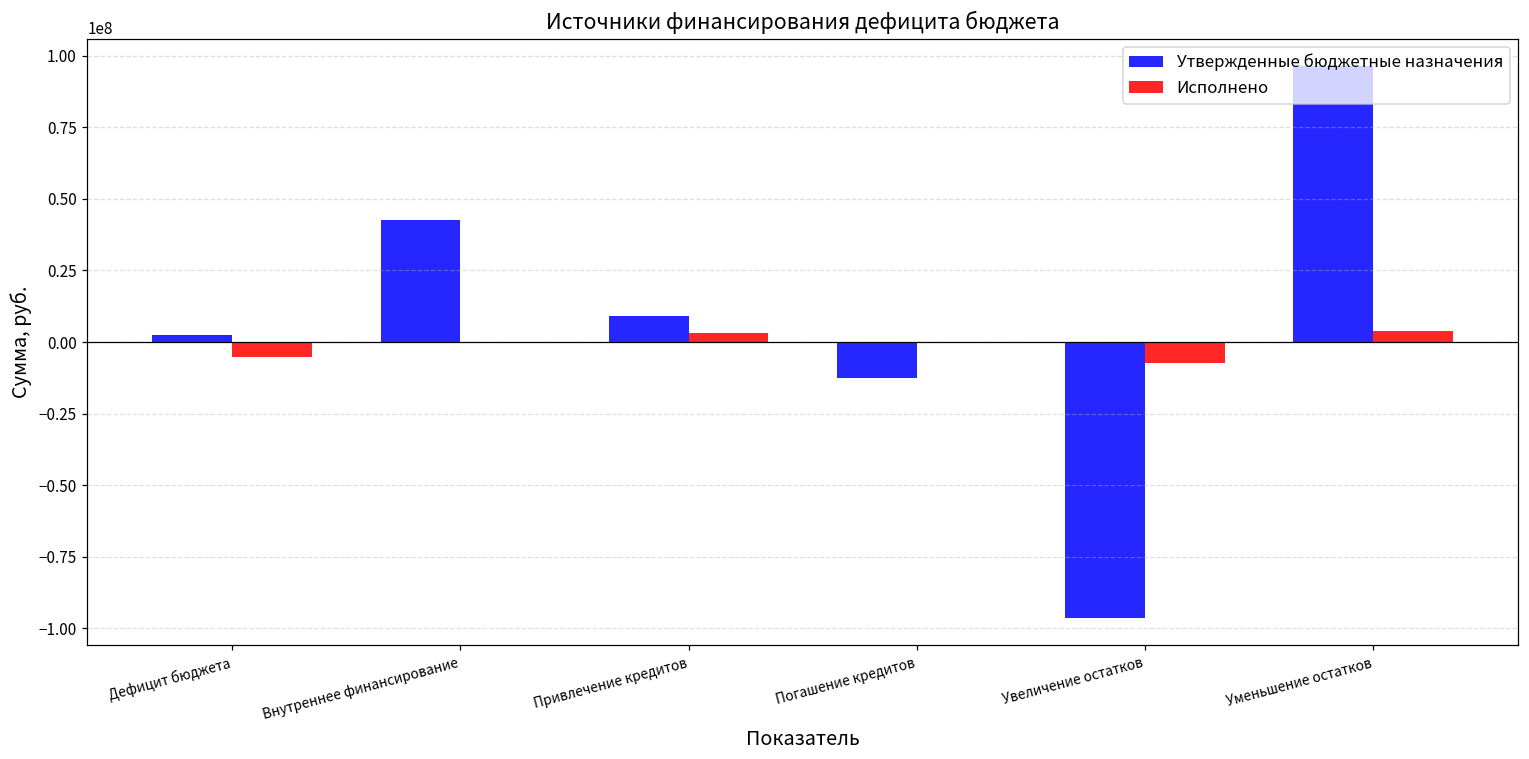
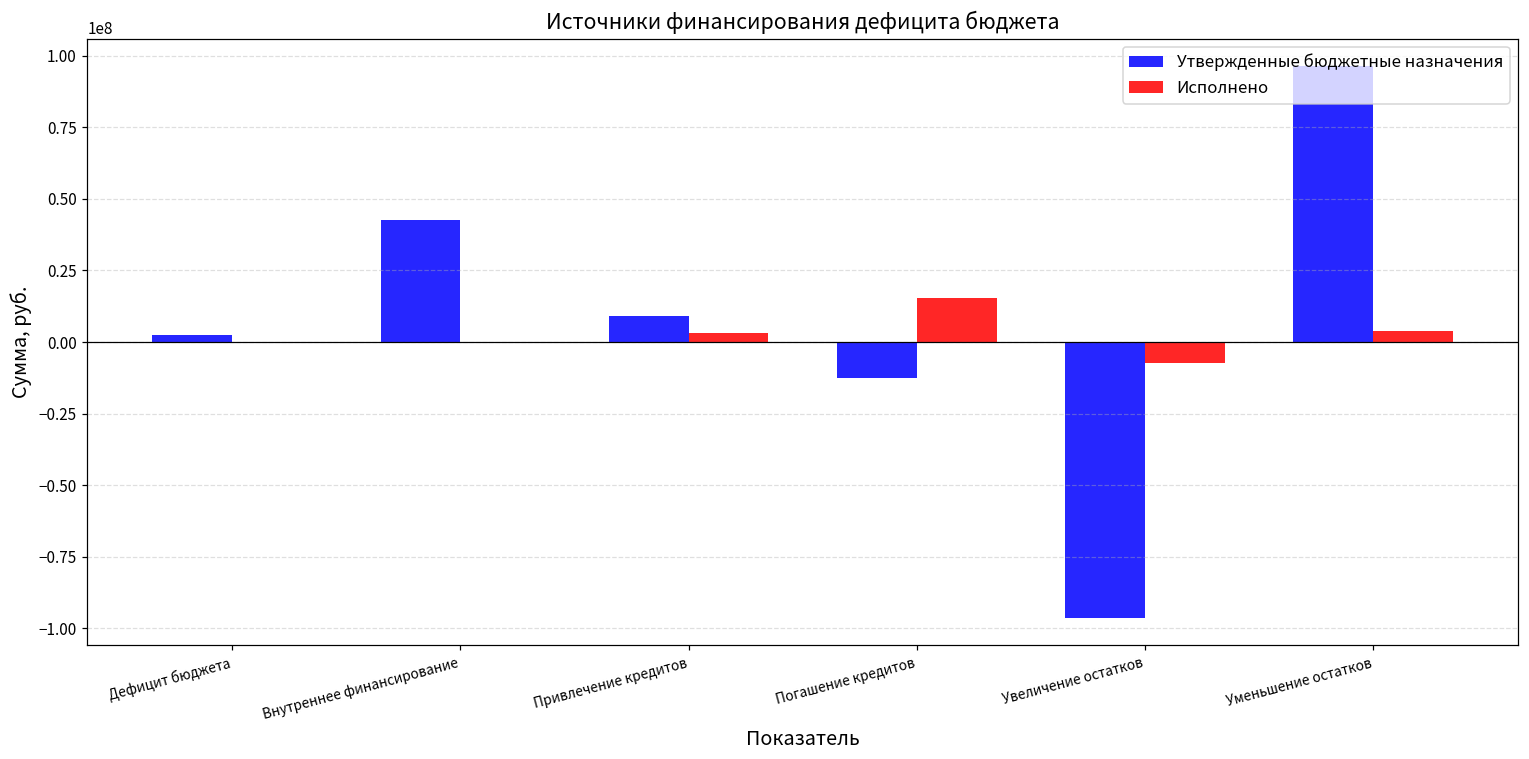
  {
    "Утвержденные бюджетные назначения": {
      "Дефицит бюджета": 2000000,
      "Внутреннее финансирование": 43000000,
      "Привлечение кредитов": 9000000,
      "Погашение кредитов": -13000000,
      "Увеличение остатков": -96000000
    },
    "Исполнено": {
-     "Дефицит бюджета": -5000000,
+     "Дефицит бюджета": 0,
      "Внутреннее финансирование": 0,
      "Привлечение кредитов": 3000000,
-     "Погашение кредитов": 0,
+     "Погашение кредитов": 15000000,
      "Увеличение остатков": -7000000,
      "Уменьшение остатков": 4000000
    }
  }
